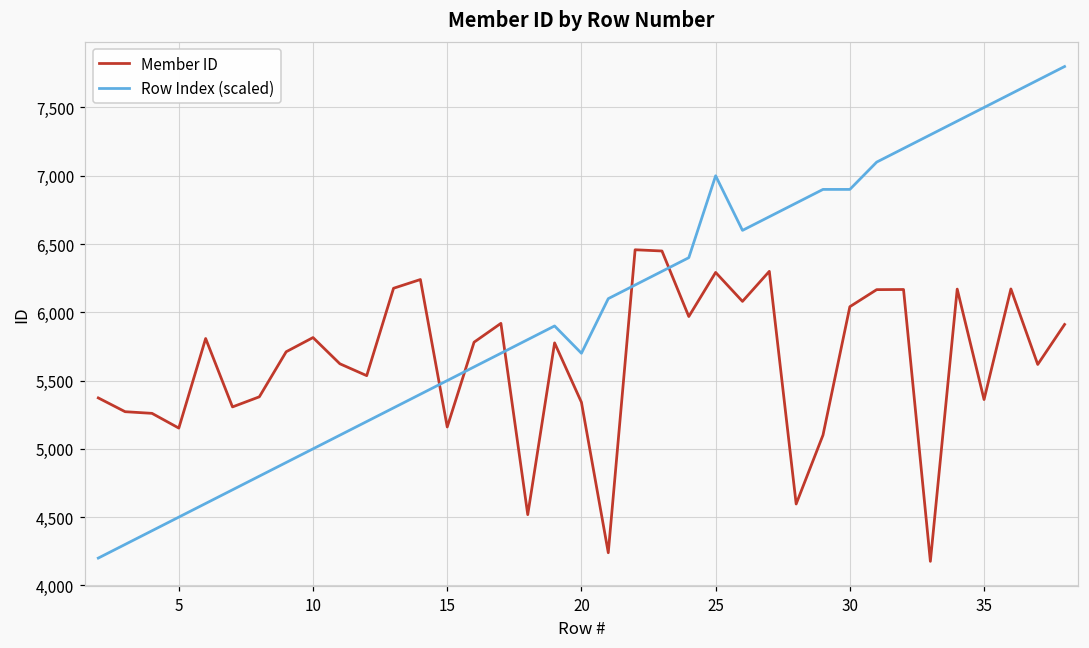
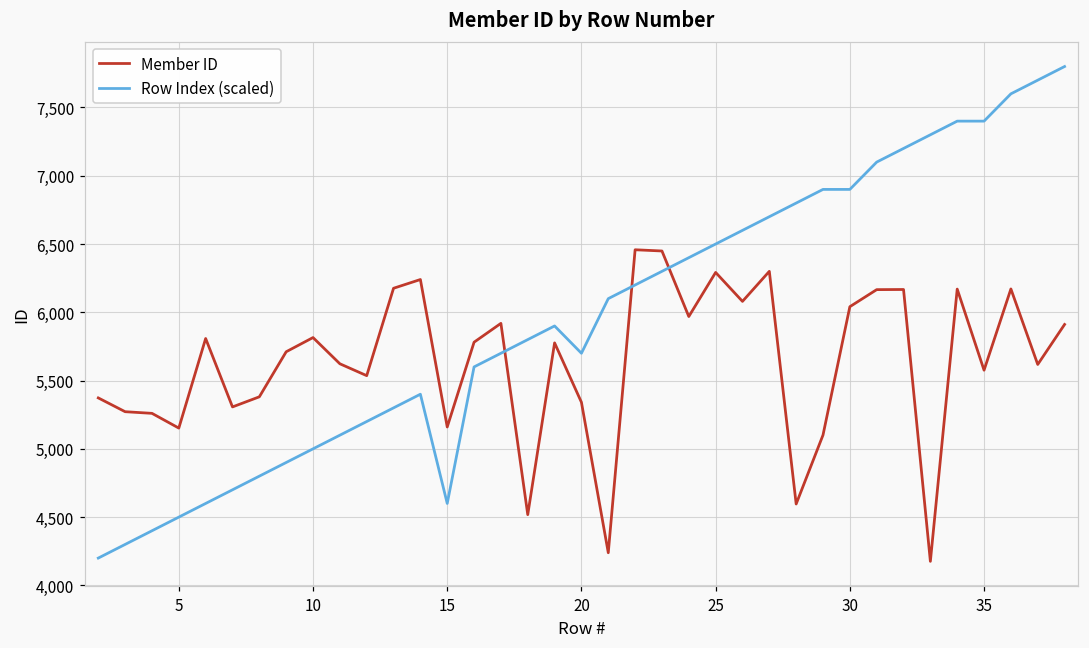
  {
    "Member ID": {
      "5": "5,150",
      "10": "5,820",
      "15": "5,160",
      "20": "5,340",
      "25": "6,290",
      "30": "6,040",
-     "35": "5,360"
+     "35": "5,580"
    },
    "Row Index (scaled)": {
      "5": "4,500",
      "10": "5,000",
-     "15": "5,500",
+     "15": "4,600",
      "20": "5,700",
-     "25": "7,000",
+     "25": "6,500",
      "30": "6,900",
-     "35": "7,500"
+     "35": "7,400"
    }
  }
